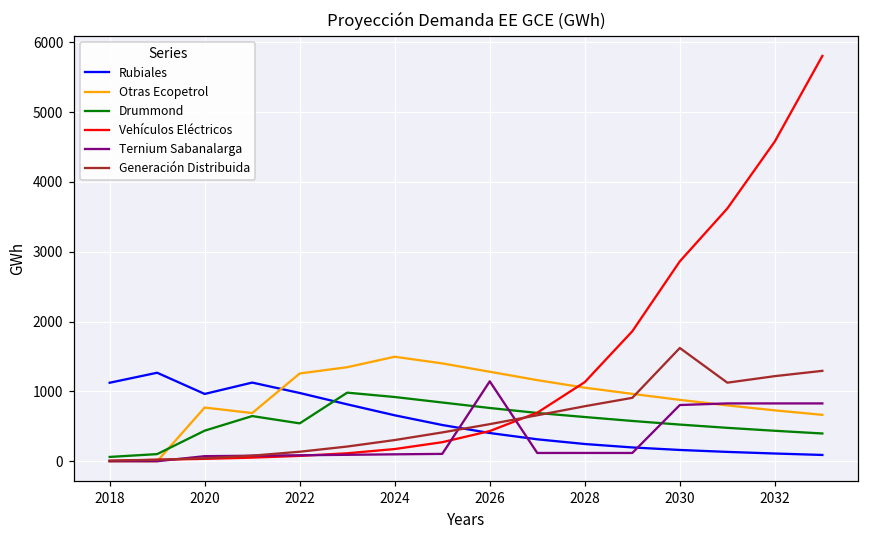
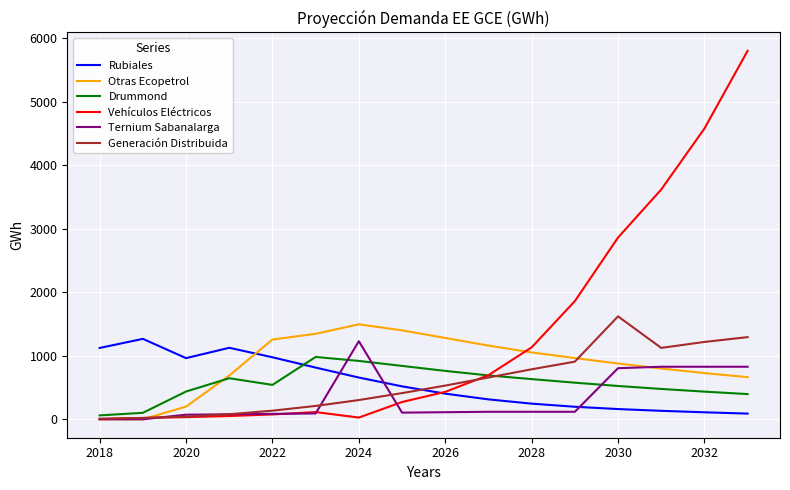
  {
    "Rubiales": {
      "2018": 1100,
      "2020": 1000,
      "2022": 1000,
      "2024": 700,
      "2028": 200,
      "2030": 200,
      "2032": 100
    },
    "Otras Ecopetrol": {
-     "2020": 800,
+     "2020": 200,
      "2022": 1300,
      "2024": 1500,
      "2026": 1300,
      "2028": 1100,
      "2030": 900,
      "2032": 700
    },
    "Drummond": {
      "2018": 100,
      "2020": 400,
      "2022": 500,
      "2024": 900,
      "2026": 800,
      "2028": 600,
      "2030": 500,
      "2032": 400
    },
    "Vehículos Eléctricos": {
-     "2024": 200,
+     "2024": 0,
      "2028": 1100,
      "2030": 2900,
      "2032": 4600
    },
    "Ternium Sabanalarga": {
-     "2024": 100,
-     "2026": 1100,
+     "2024": 1200,
+     "2026": 100,
      "2028": 100,
      "2030": 800,
      "2032": 800
    },
    "Generación Distribuida": {
      "2022": 100,
      "2024": 300,
      "2026": 500,
      "2028": 800,
      "2030": 1600,
      "2032": 1200
    }
  }
